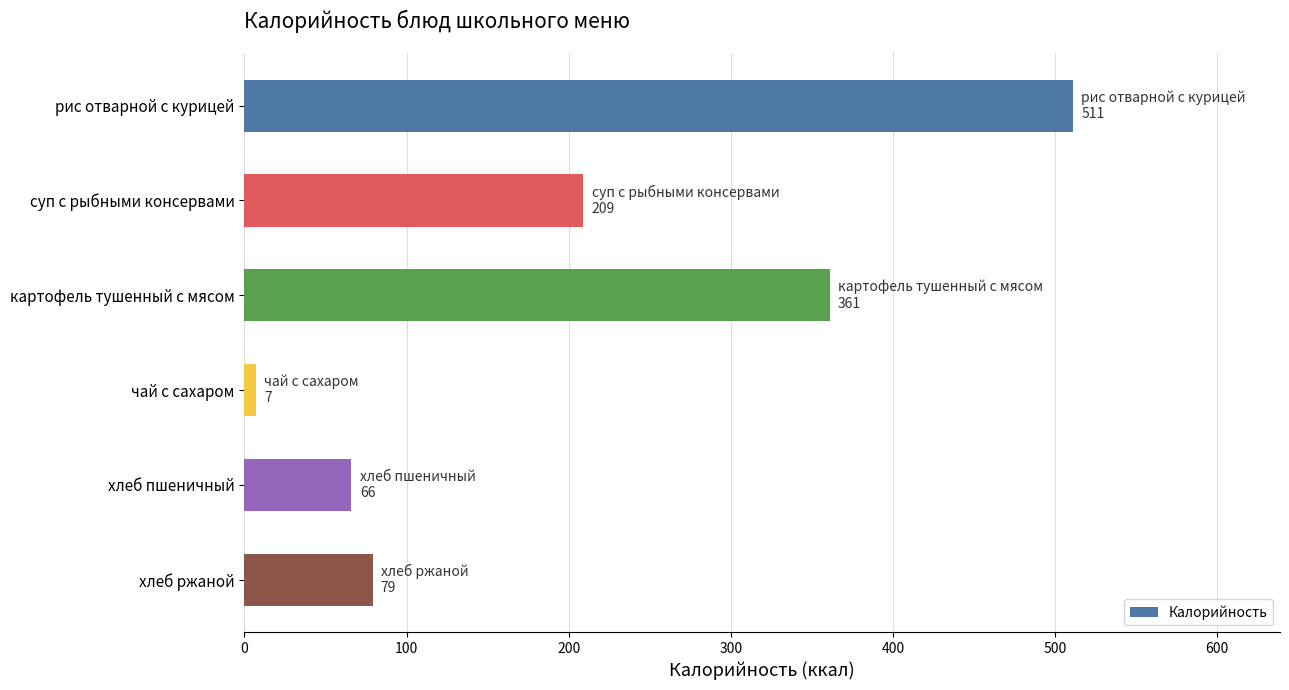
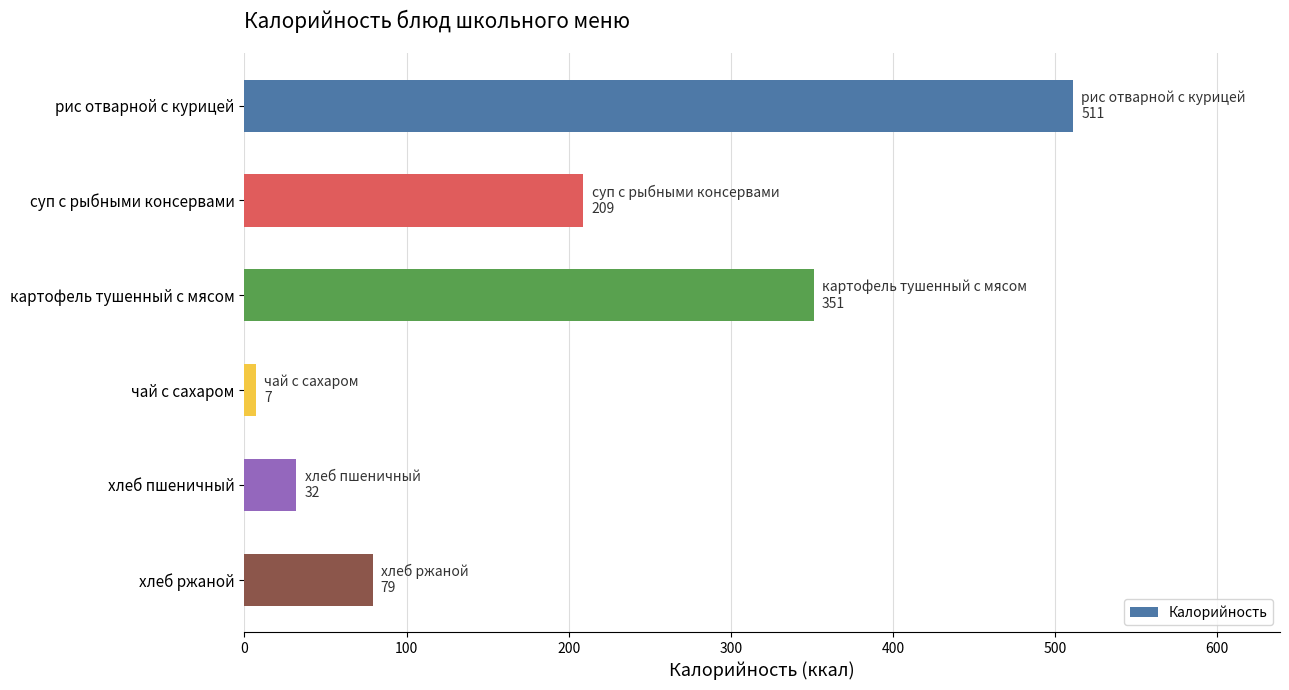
  {
    "рис отварной с курицей": 511,
    "суп с рыбными консервами": 209,
-   "картофель тушенный с мясом": 361,
+   "картофель тушенный с мясом": 351,
    "чай с сахаром": 7,
-   "хлеб пшеничный": 66,
+   "хлеб пшеничный": 32,
    "хлеб ржаной": 79
  }
